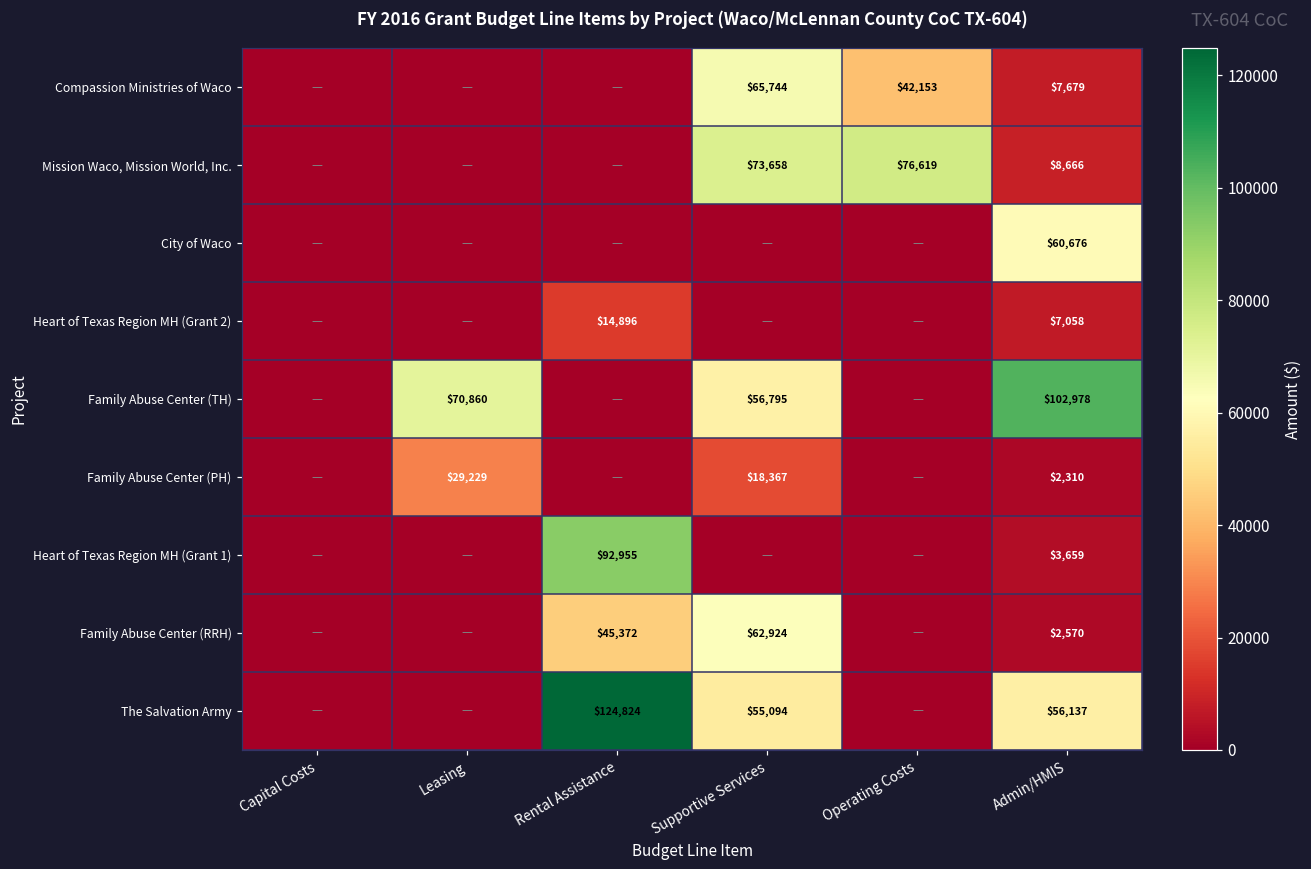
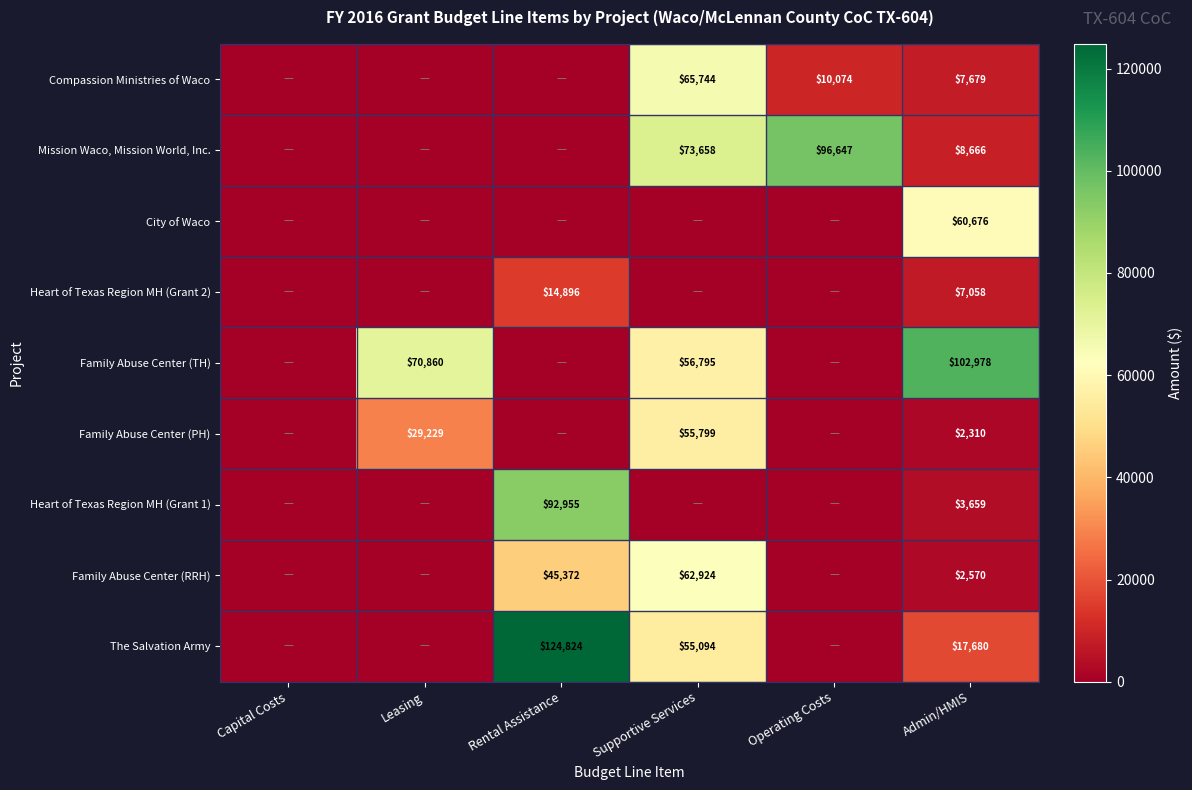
  {
    "Compassion Ministries of Waco": {
      "Supportive Services": "$65,744",
-     "Operating Costs": "$42,153",
+     "Operating Costs": "$10,074",
      "Admin/HMIS": "$7,679"
    },
    "Mission Waco, Mission World, Inc.": {
      "Supportive Services": "$73,658",
-     "Operating Costs": "$76,619",
+     "Operating Costs": "$96,647",
      "Admin/HMIS": "$8,666"
    },
    "City of Waco": {
      "Admin/HMIS": "$60,676"
    },
    "Heart of Texas Region MH (Grant 2)": {
      "Rental Assistance": "$14,896",
      "Admin/HMIS": "$7,058"
    },
    "Family Abuse Center (TH)": {
      "Leasing": "$70,860",
      "Supportive Services": "$56,795",
      "Admin/HMIS": "$102,978"
    },
    "Family Abuse Center (PH)": {
      "Leasing": "$29,229",
-     "Supportive Services": "$18,367",
+     "Supportive Services": "$55,799",
      "Admin/HMIS": "$2,310"
    },
    "Heart of Texas Region MH (Grant 1)": {
      "Rental Assistance": "$92,955",
      "Admin/HMIS": "$3,659"
    },
    "Family Abuse Center (RRH)": {
      "Rental Assistance": "$45,372",
      "Supportive Services": "$62,924",
      "Admin/HMIS": "$2,570"
    },
    "The Salvation Army": {
      "Rental Assistance": "$124,824",
      "Supportive Services": "$55,094",
-     "Admin/HMIS": "$56,137"
+     "Admin/HMIS": "$17,680"
    }
  }
